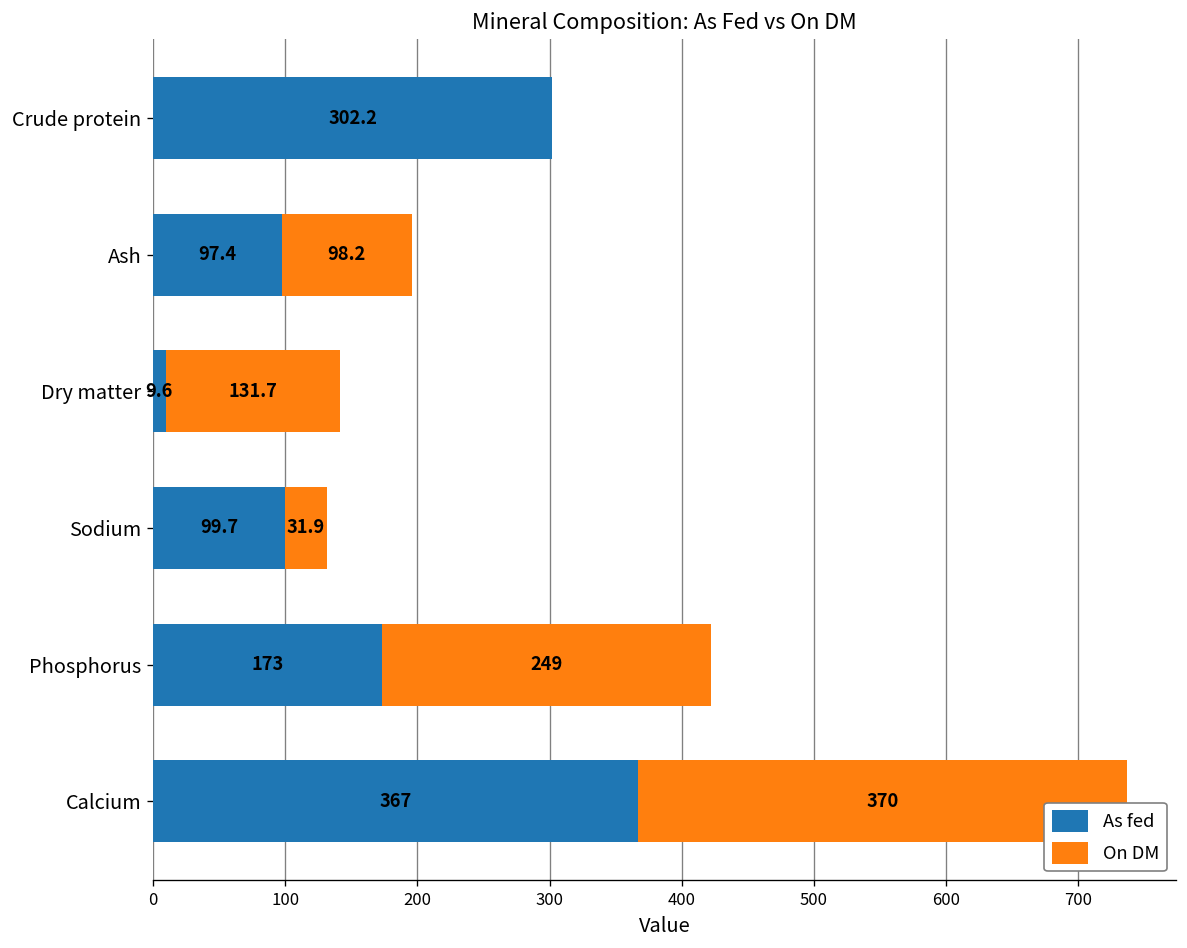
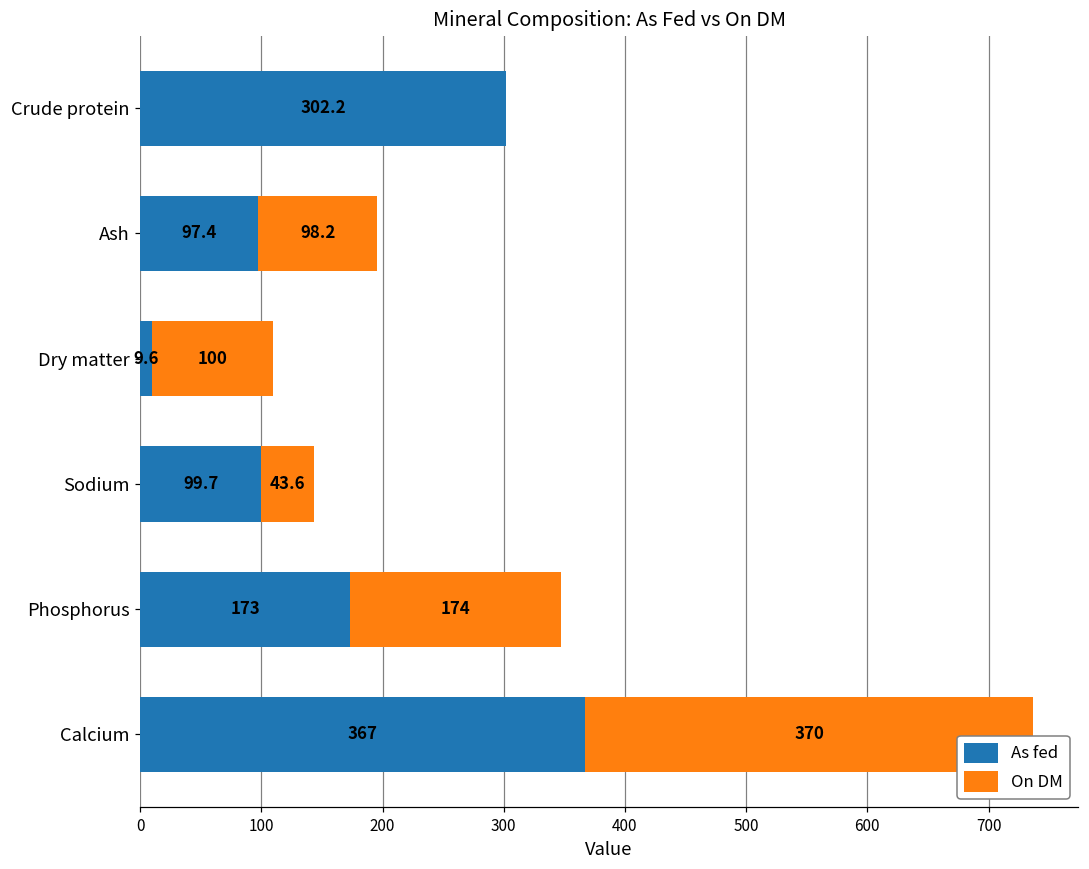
  {
    "As fed": {
      "Crude protein": 302.2,
      "Ash": 97.4,
      "Dry matter": 9.6,
      "Sodium": 99.7,
      "Phosphorus": 173,
      "Calcium": 367
    },
    "On DM": {
      "Ash": 98.2,
-     "Dry matter": 131.7,
-     "Sodium": 31.9,
-     "Phosphorus": 249,
+     "Dry matter": 100,
+     "Sodium": 43.6,
+     "Phosphorus": 174,
      "Calcium": 370
    }
  }
